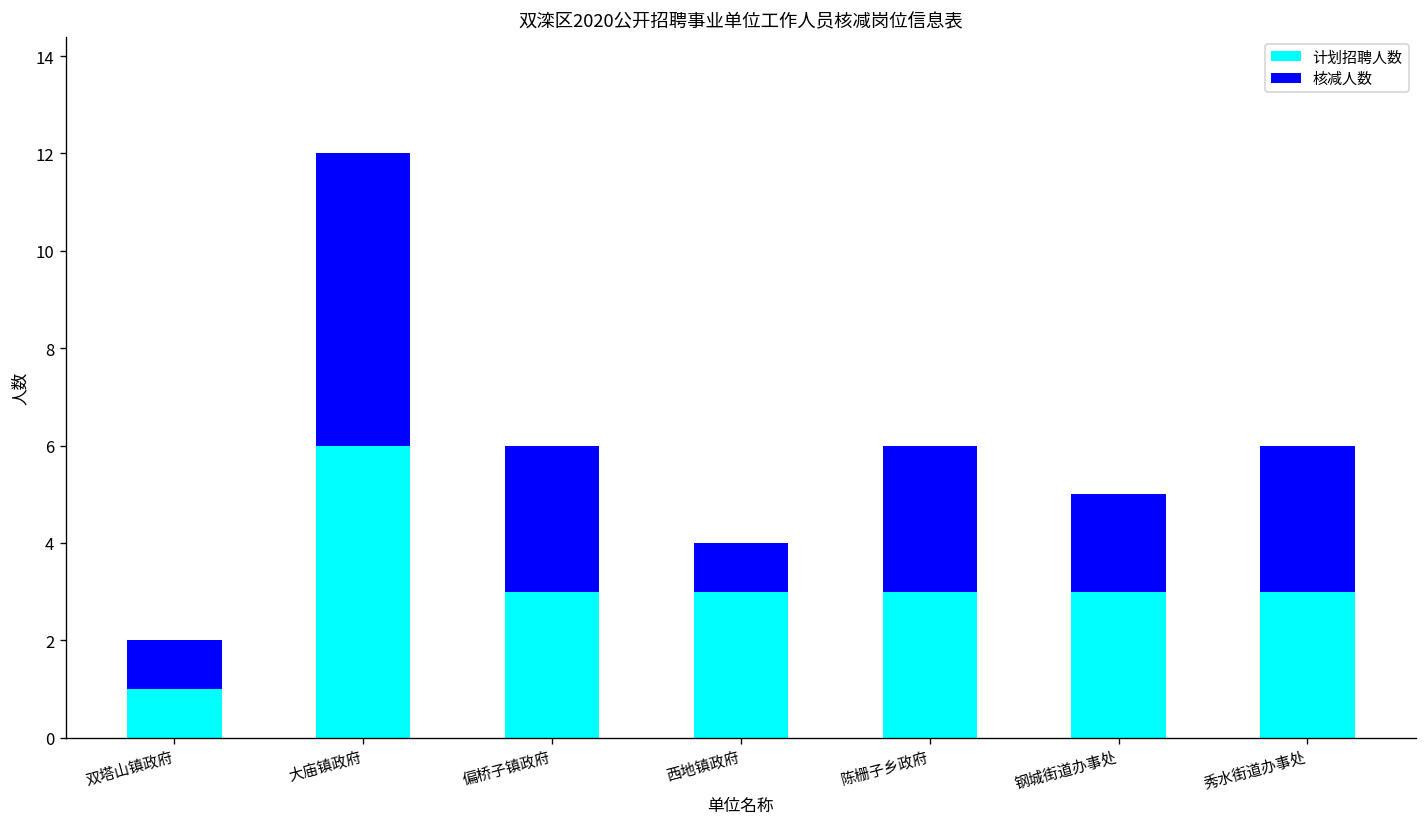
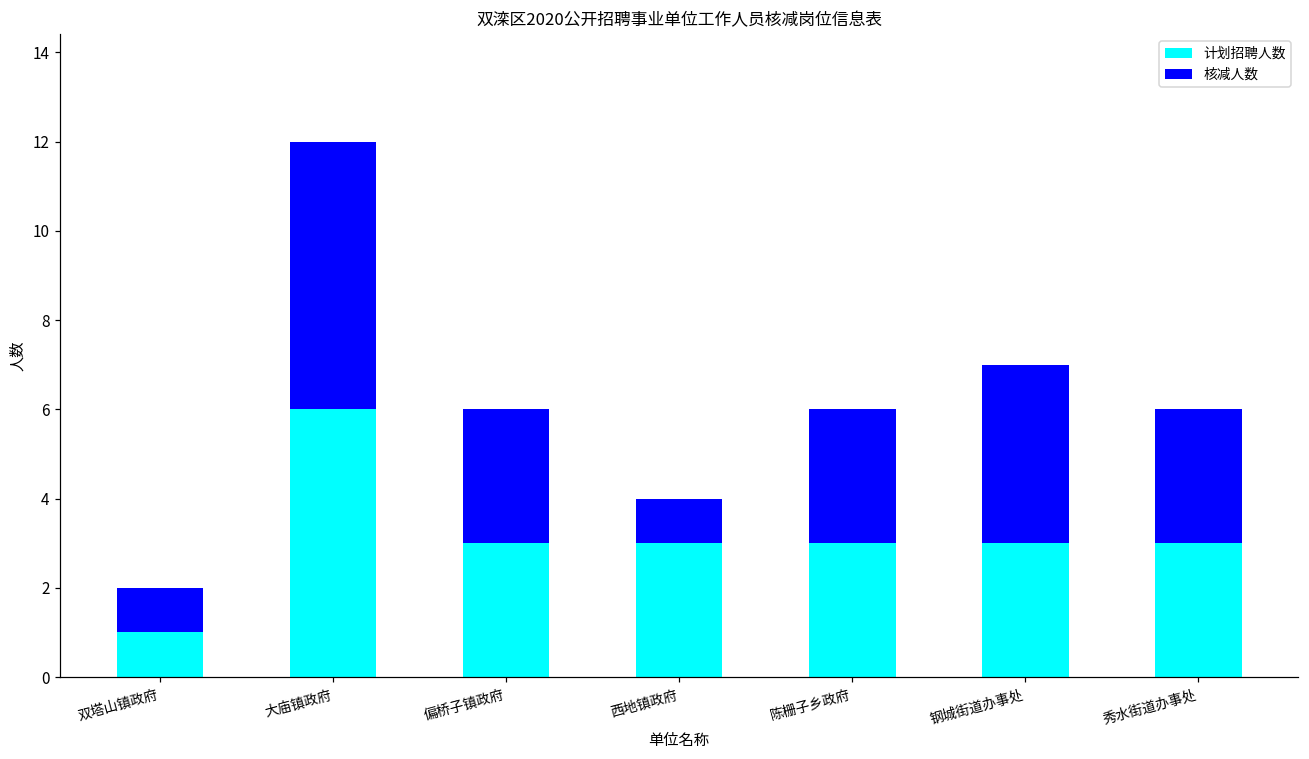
  {
    "计划招聘人数": {
      "双塔山镇政府": 1,
      "大庙镇政府": 6,
      "偏桥子镇政府": 3,
      "西地镇政府": 3,
      "陈栅子乡政府": 3,
      "钢城街道办事处": 3,
      "秀水街道办事处": 3
    },
    "核减人数": {
      "双塔山镇政府": 1,
      "大庙镇政府": 6,
      "偏桥子镇政府": 3,
      "西地镇政府": 1,
      "陈栅子乡政府": 3,
-     "钢城街道办事处": 2,
+     "钢城街道办事处": 4,
      "秀水街道办事处": 3
    }
  }
